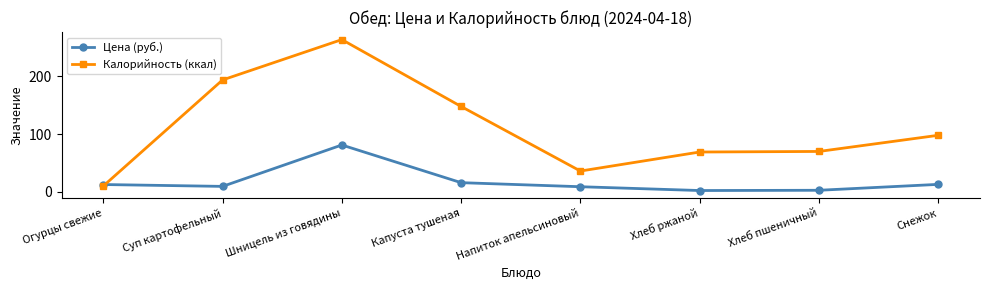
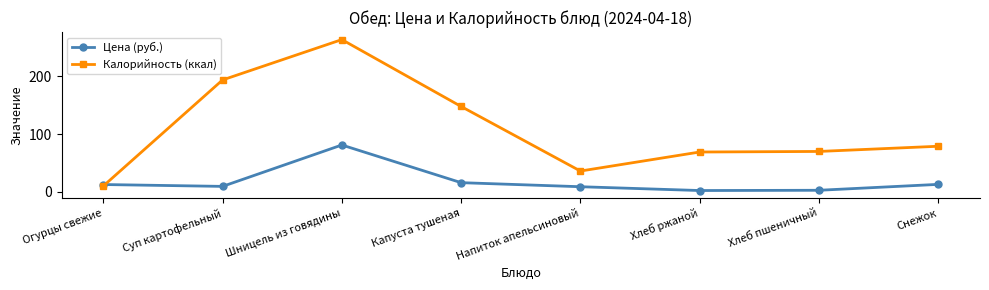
  {
    "Цена (руб.)": {
      "Суп картофельный": 10,
      "Шницель из говядины": 80,
      "Капуста тушеная": 20,
      "Напиток апельсиновый": 10,
      "Хлеб ржаной": 0,
      "Хлеб пшеничный": 0,
      "Снежок": 10
    },
    "Калорийность (ккал)": {
      "Суп картофельный": 190,
      "Шницель из говядины": 260,
      "Капуста тушеная": 150,
      "Напиток апельсиновый": 40,
      "Хлеб ржаной": 70,
      "Хлеб пшеничный": 70,
-     "Снежок": 100
+     "Снежок": 80
    }
  }
